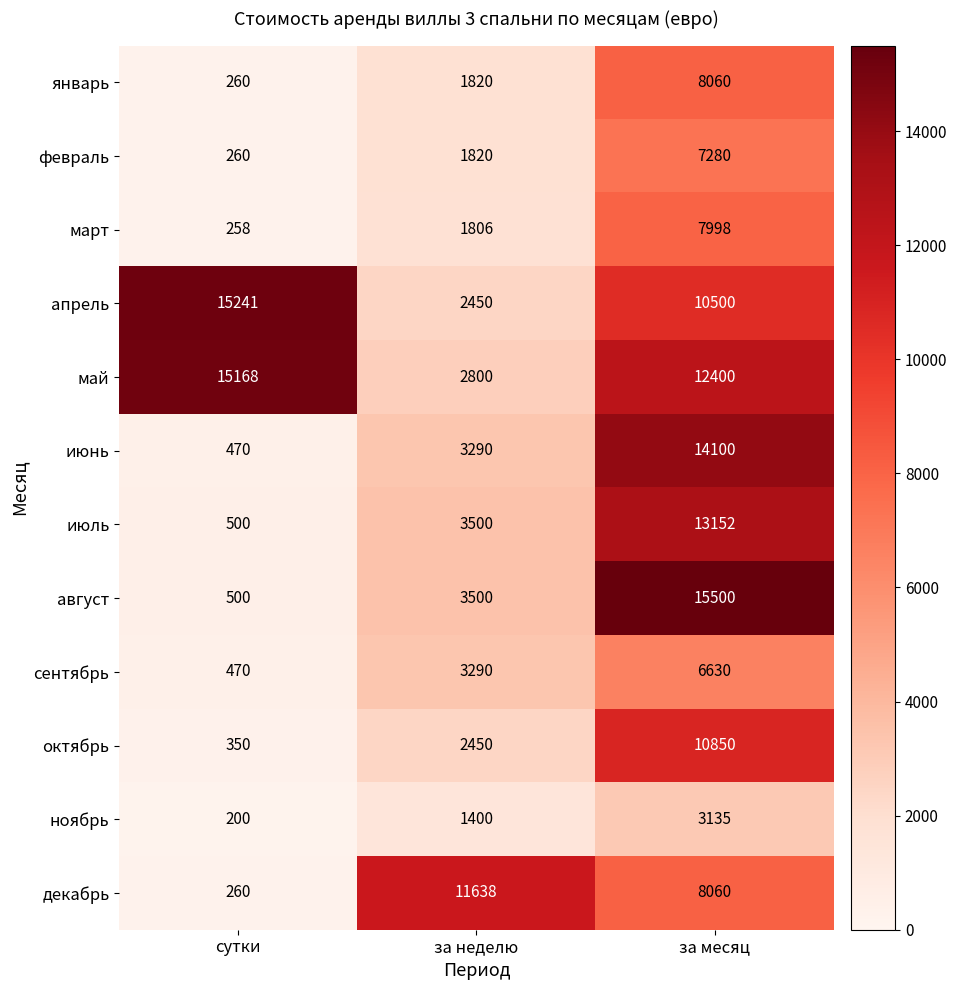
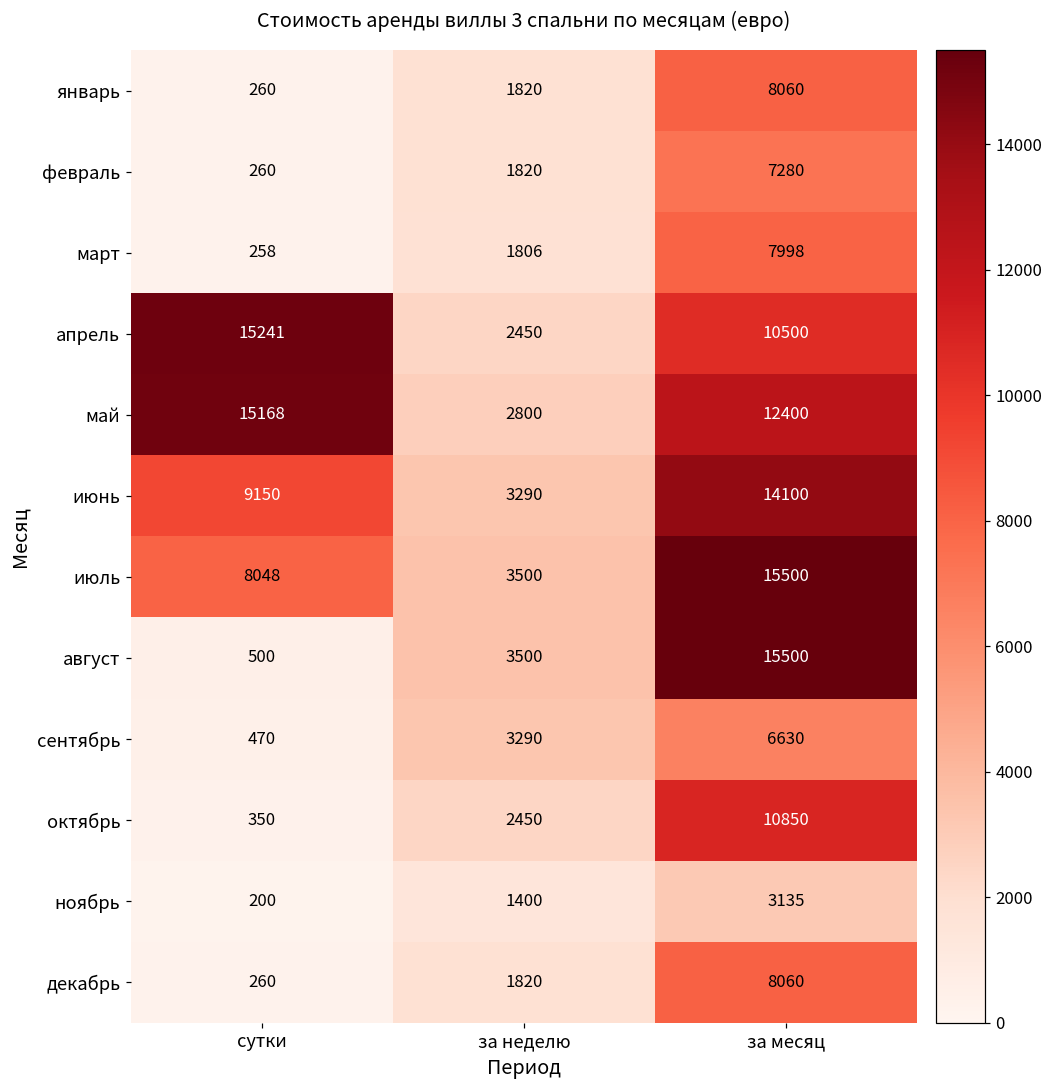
  {
    "январь": {
      "сутки": 260,
      "за неделю": 1820,
      "за месяц": 8060
    },
    "февраль": {
      "сутки": 260,
      "за неделю": 1820,
      "за месяц": 7280
    },
    "март": {
      "сутки": 258,
      "за неделю": 1806,
      "за месяц": 7998
    },
    "апрель": {
      "сутки": 15241,
      "за неделю": 2450,
      "за месяц": 10500
    },
    "май": {
      "сутки": 15168,
      "за неделю": 2800,
      "за месяц": 12400
    },
    "июнь": {
-     "сутки": 470,
+     "сутки": 9150,
      "за неделю": 3290,
      "за месяц": 14100
    },
    "июль": {
-     "сутки": 500,
+     "сутки": 8048,
      "за неделю": 3500,
-     "за месяц": 13152
+     "за месяц": 15500
    },
    "август": {
      "сутки": 500,
      "за неделю": 3500,
      "за месяц": 15500
    },
    "сентябрь": {
      "сутки": 470,
      "за неделю": 3290,
      "за месяц": 6630
    },
    "октябрь": {
      "сутки": 350,
      "за неделю": 2450,
      "за месяц": 10850
    },
    "ноябрь": {
      "сутки": 200,
      "за неделю": 1400,
      "за месяц": 3135
    },
    "декабрь": {
      "сутки": 260,
-     "за неделю": 11638,
+     "за неделю": 1820,
      "за месяц": 8060
    }
  }
